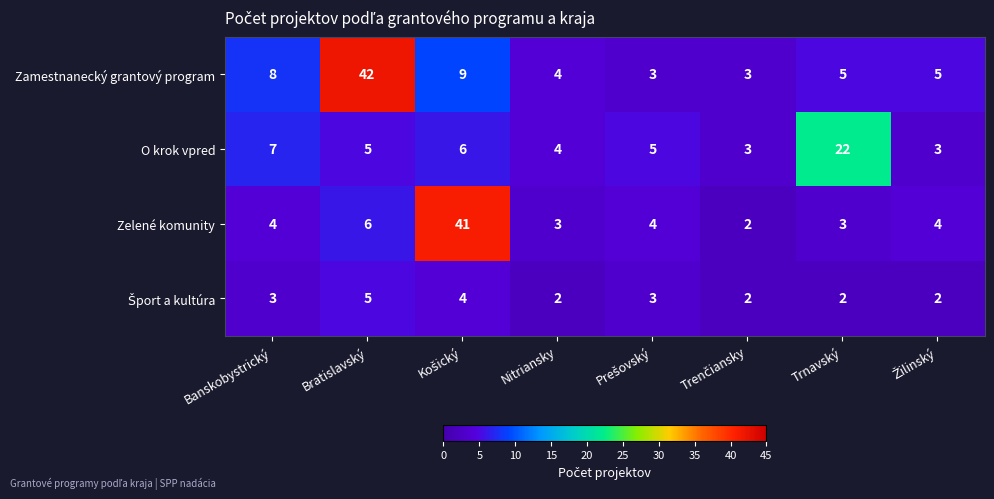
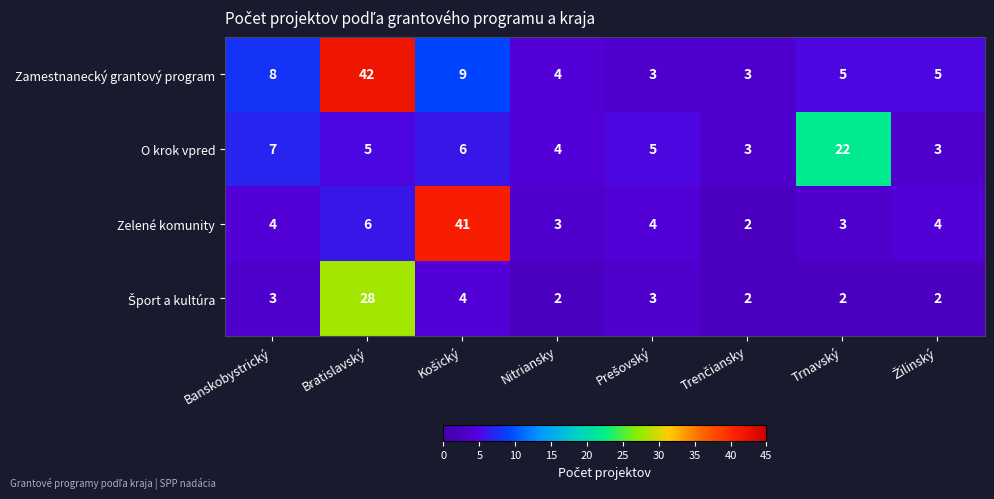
  {
    "Zamestnanecký grantový program": {
      "Banskobystrický": 8,
      "Bratislavský": 42,
      "Košický": 9,
      "Nitriansky": 4,
      "Prešovský": 3,
      "Trenčiansky": 3,
      "Trnavský": 5,
      "Žilinský": 5
    },
    "O krok vpred": {
      "Banskobystrický": 7,
      "Bratislavský": 5,
      "Košický": 6,
      "Nitriansky": 4,
      "Prešovský": 5,
      "Trenčiansky": 3,
      "Trnavský": 22,
      "Žilinský": 3
    },
    "Zelené komunity": {
      "Banskobystrický": 4,
      "Bratislavský": 6,
      "Košický": 41,
      "Nitriansky": 3,
      "Prešovský": 4,
      "Trenčiansky": 2,
      "Trnavský": 3,
      "Žilinský": 4
    },
    "Šport a kultúra": {
      "Banskobystrický": 3,
-     "Bratislavský": 5,
+     "Bratislavský": 28,
      "Košický": 4,
      "Nitriansky": 2,
      "Prešovský": 3,
      "Trenčiansky": 2,
      "Trnavský": 2,
      "Žilinský": 2
    }
  }
